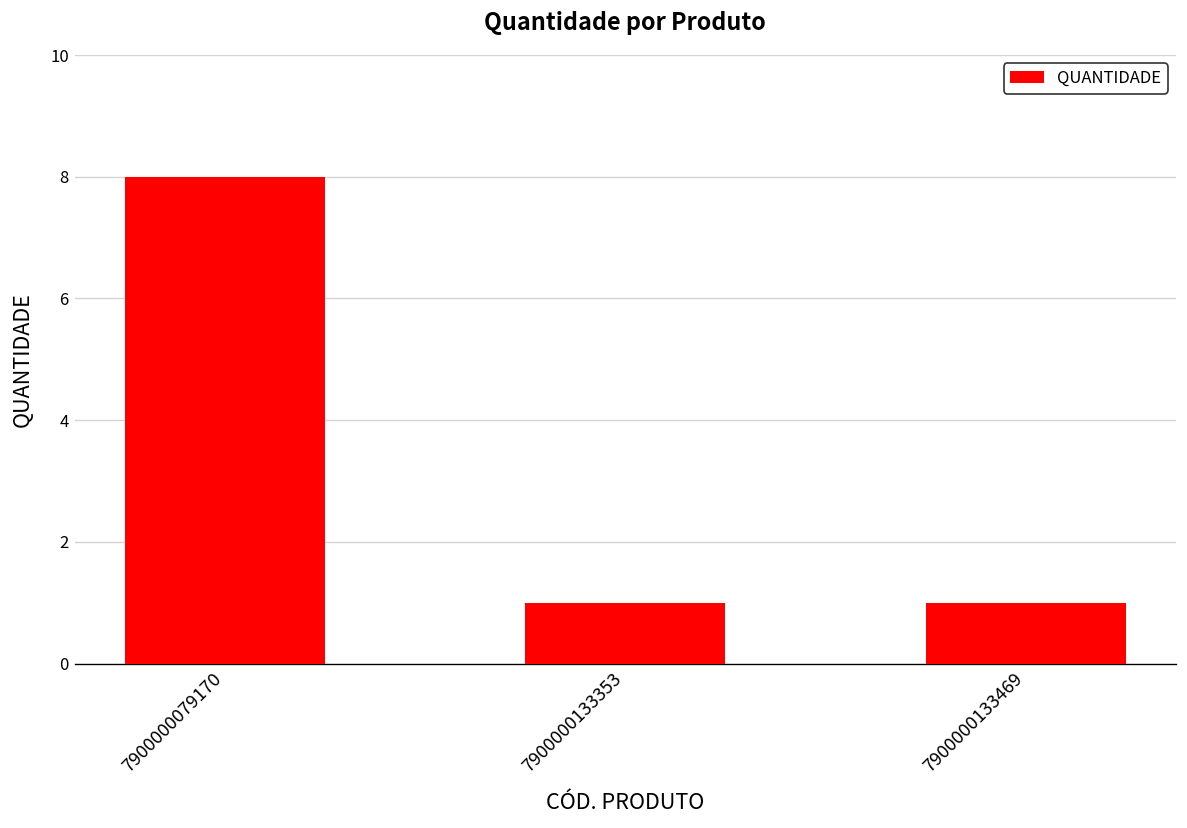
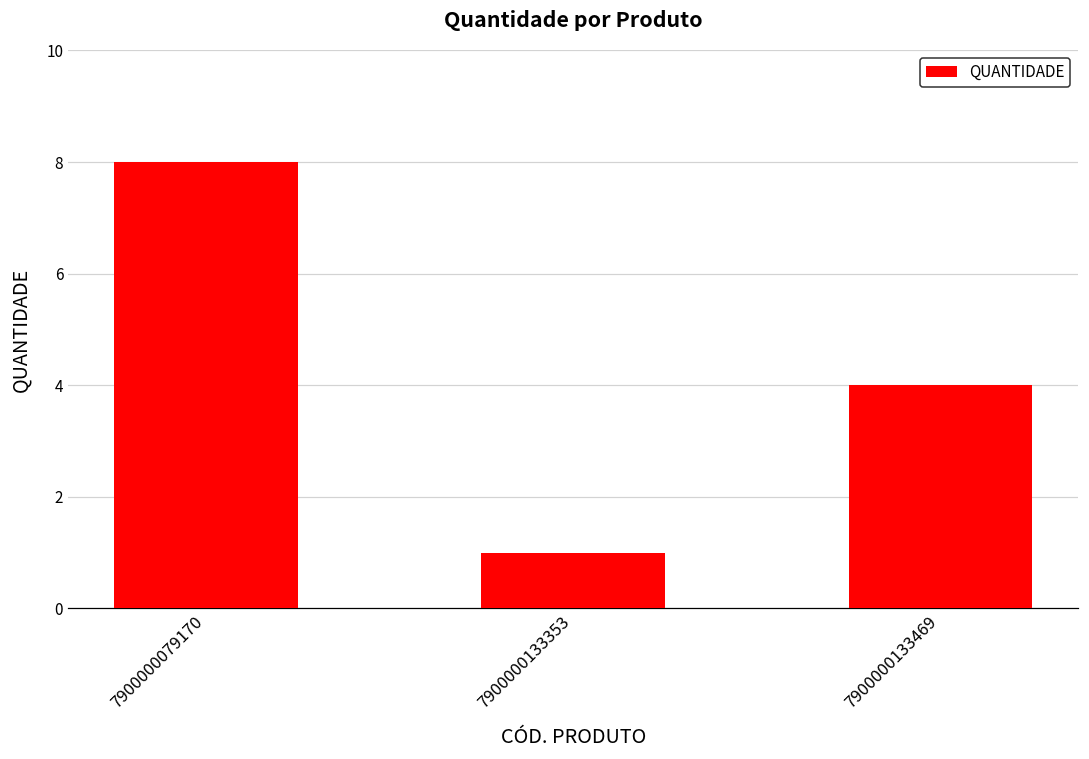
  {
    "7900000079170": 8,
    "7900000133353": 1,
-   "7900000133469": 1
+   "7900000133469": 4
  }
